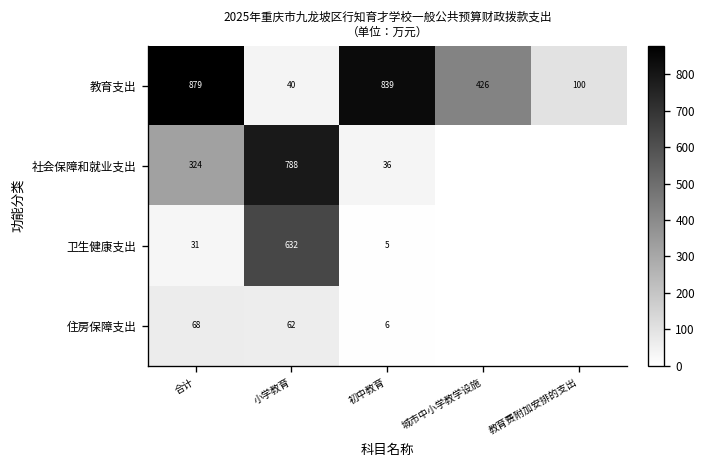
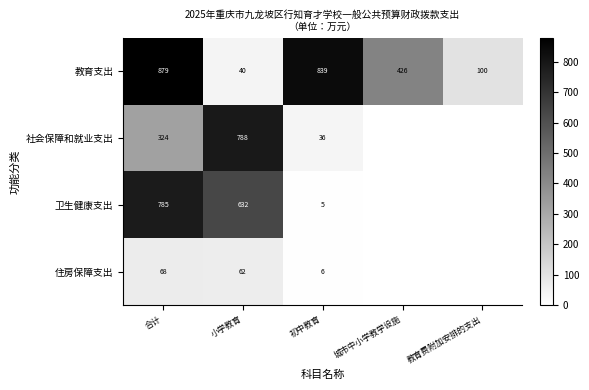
  {
    "教育支出": {
      "合计": 879,
      "小学教育": 40,
      "初中教育": 839,
      "城市中小学教学设施": 426,
      "教育费附加安排的支出": 100
    },
    "社会保障和就业支出": {
      "合计": 324,
      "小学教育": 788,
      "初中教育": 36
    },
    "卫生健康支出": {
-     "合计": 31,
+     "合计": 785,
      "小学教育": 632,
      "初中教育": 5
    },
    "住房保障支出": {
      "合计": 68,
      "小学教育": 62,
      "初中教育": 6
    }
  }
